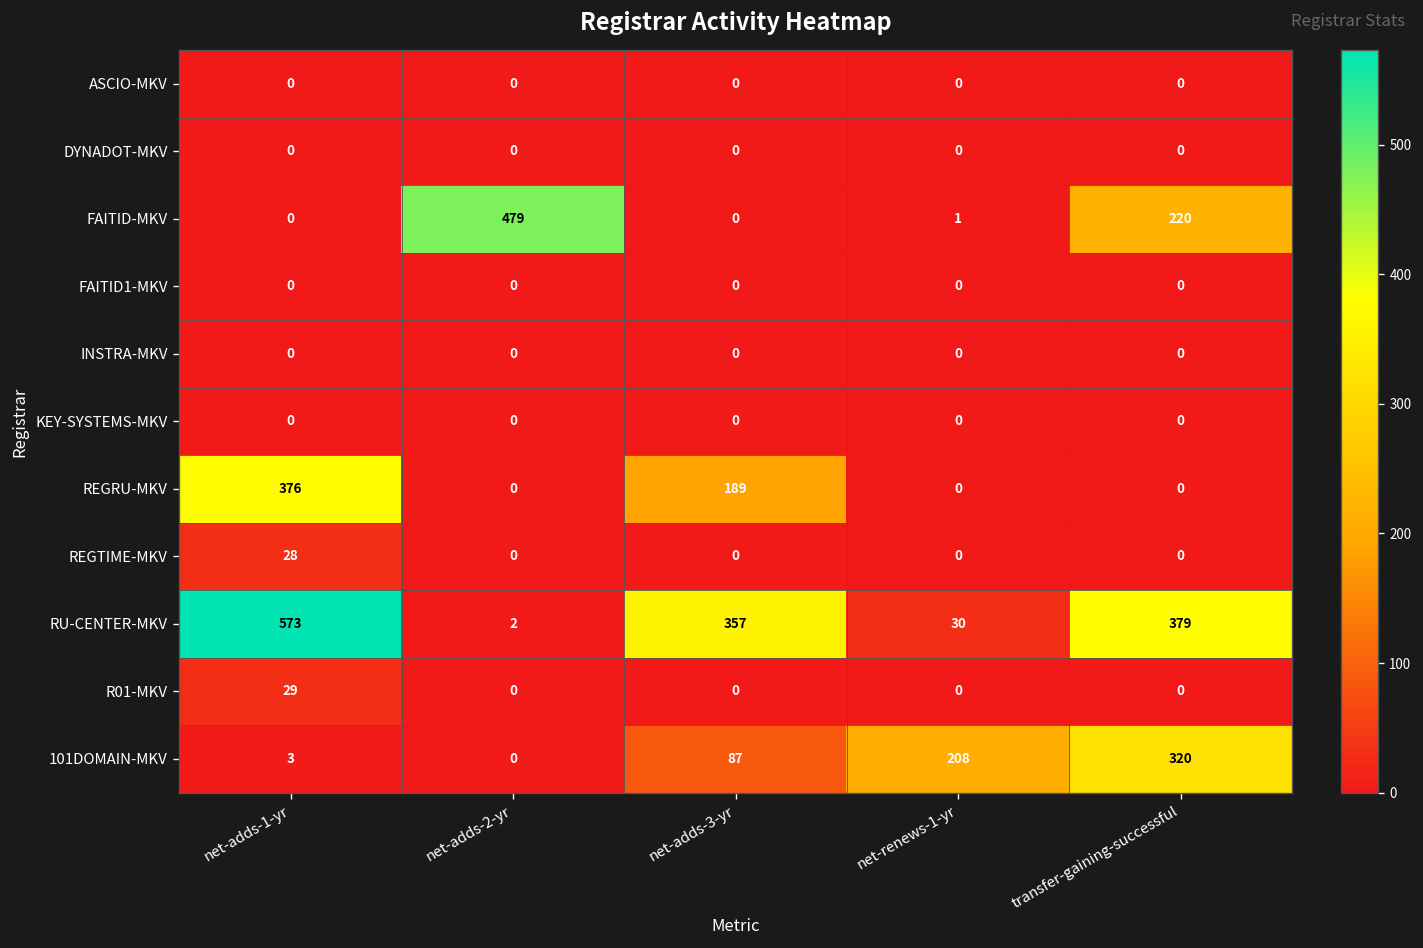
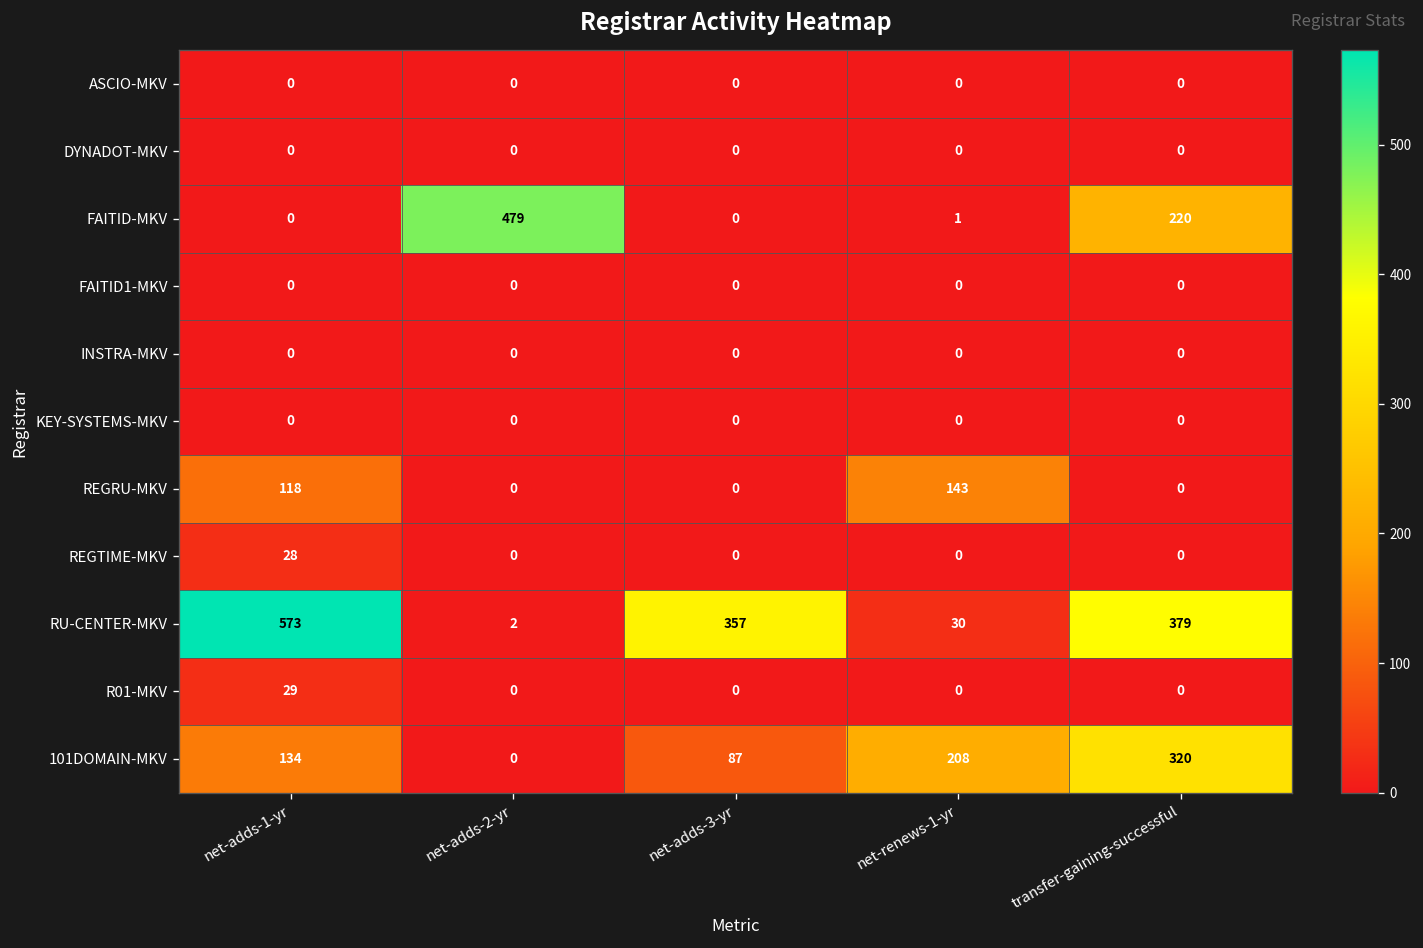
  {
    "ASCIO-MKV": {
      "net-adds-1-yr": 0,
      "net-adds-2-yr": 0,
      "net-adds-3-yr": 0,
      "net-renews-1-yr": 0,
      "transfer-gaining-successful": 0
    },
    "DYNADOT-MKV": {
      "net-adds-1-yr": 0,
      "net-adds-2-yr": 0,
      "net-adds-3-yr": 0,
      "net-renews-1-yr": 0,
      "transfer-gaining-successful": 0
    },
    "FAITID-MKV": {
      "net-adds-1-yr": 0,
      "net-adds-2-yr": 479,
      "net-adds-3-yr": 0,
      "net-renews-1-yr": 1,
      "transfer-gaining-successful": 220
    },
    "FAITID1-MKV": {
      "net-adds-1-yr": 0,
      "net-adds-2-yr": 0,
      "net-adds-3-yr": 0,
      "net-renews-1-yr": 0,
      "transfer-gaining-successful": 0
    },
    "INSTRA-MKV": {
      "net-adds-1-yr": 0,
      "net-adds-2-yr": 0,
      "net-adds-3-yr": 0,
      "net-renews-1-yr": 0,
      "transfer-gaining-successful": 0
    },
    "KEY-SYSTEMS-MKV": {
      "net-adds-1-yr": 0,
      "net-adds-2-yr": 0,
      "net-adds-3-yr": 0,
      "net-renews-1-yr": 0,
      "transfer-gaining-successful": 0
    },
    "REGRU-MKV": {
-     "net-adds-1-yr": 376,
+     "net-adds-1-yr": 118,
      "net-adds-2-yr": 0,
-     "net-adds-3-yr": 189,
-     "net-renews-1-yr": 0,
+     "net-adds-3-yr": 0,
+     "net-renews-1-yr": 143,
      "transfer-gaining-successful": 0
    },
    "REGTIME-MKV": {
      "net-adds-1-yr": 28,
      "net-adds-2-yr": 0,
      "net-adds-3-yr": 0,
      "net-renews-1-yr": 0,
      "transfer-gaining-successful": 0
    },
    "RU-CENTER-MKV": {
      "net-adds-1-yr": 573,
      "net-adds-2-yr": 2,
      "net-adds-3-yr": 357,
      "net-renews-1-yr": 30,
      "transfer-gaining-successful": 379
    },
    "R01-MKV": {
      "net-adds-1-yr": 29,
      "net-adds-2-yr": 0,
      "net-adds-3-yr": 0,
      "net-renews-1-yr": 0,
      "transfer-gaining-successful": 0
    },
    "101DOMAIN-MKV": {
-     "net-adds-1-yr": 3,
+     "net-adds-1-yr": 134,
      "net-adds-2-yr": 0,
      "net-adds-3-yr": 87,
      "net-renews-1-yr": 208,
      "transfer-gaining-successful": 320
    }
  }
